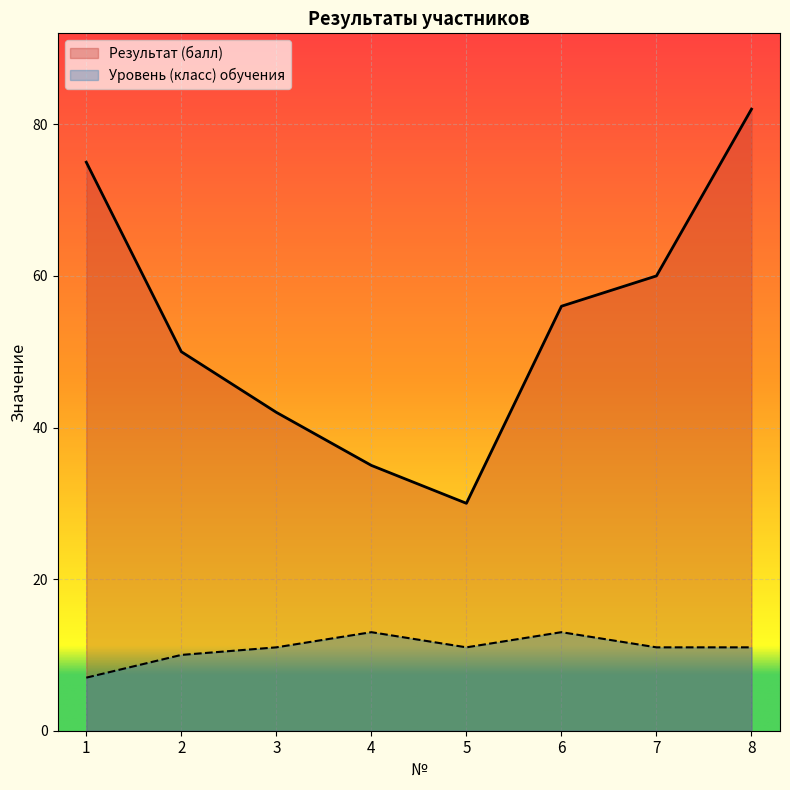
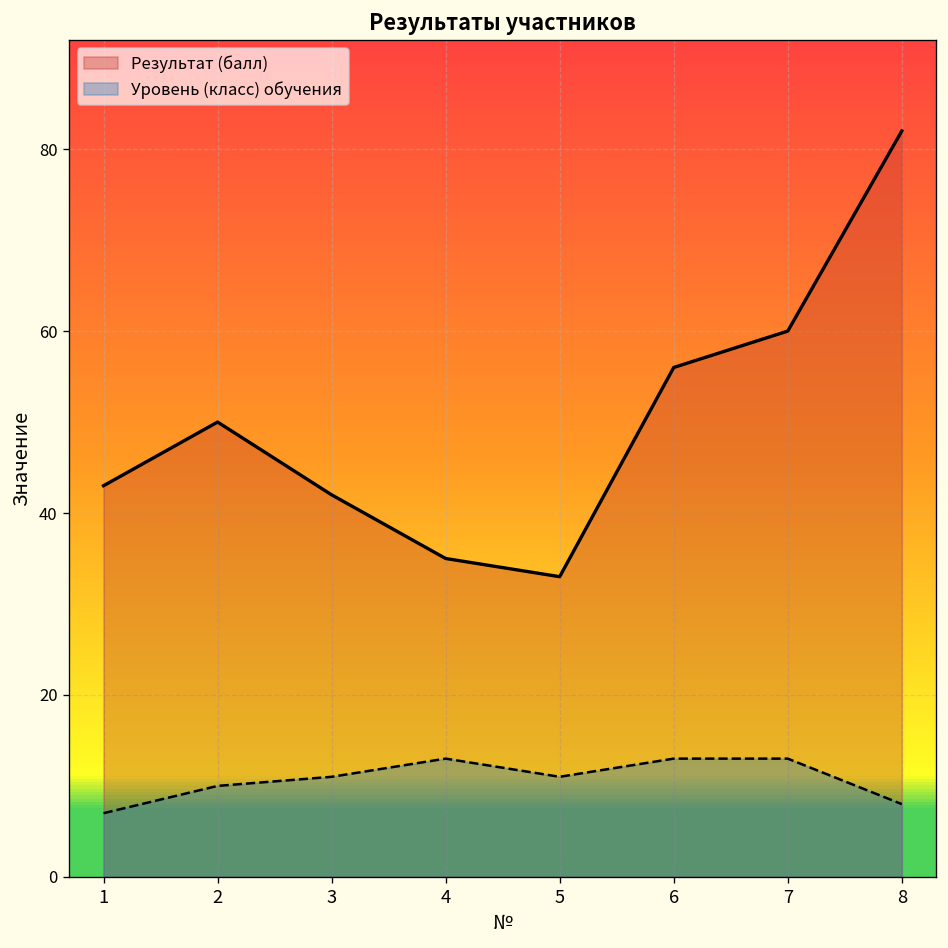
  {
    "Результат (балл)": {
-     "1": 75,
+     "1": 43,
      "2": 50,
      "3": 42,
      "4": 35,
-     "5": 30,
+     "5": 33,
      "6": 56,
      "7": 60,
      "8": 82
    },
    "Уровень (класс) обучения": {
      "1": 7,
      "2": 10,
      "3": 11,
      "4": 13,
      "5": 11,
      "6": 13,
-     "7": 11,
-     "8": 11
+     "7": 13,
+     "8": 8
    }
  }
